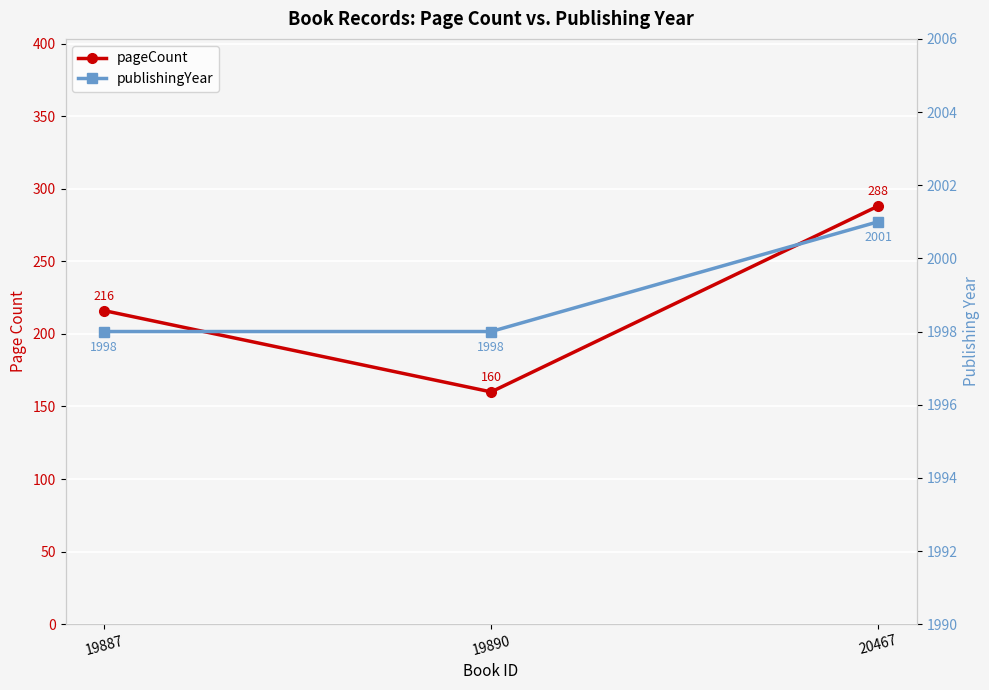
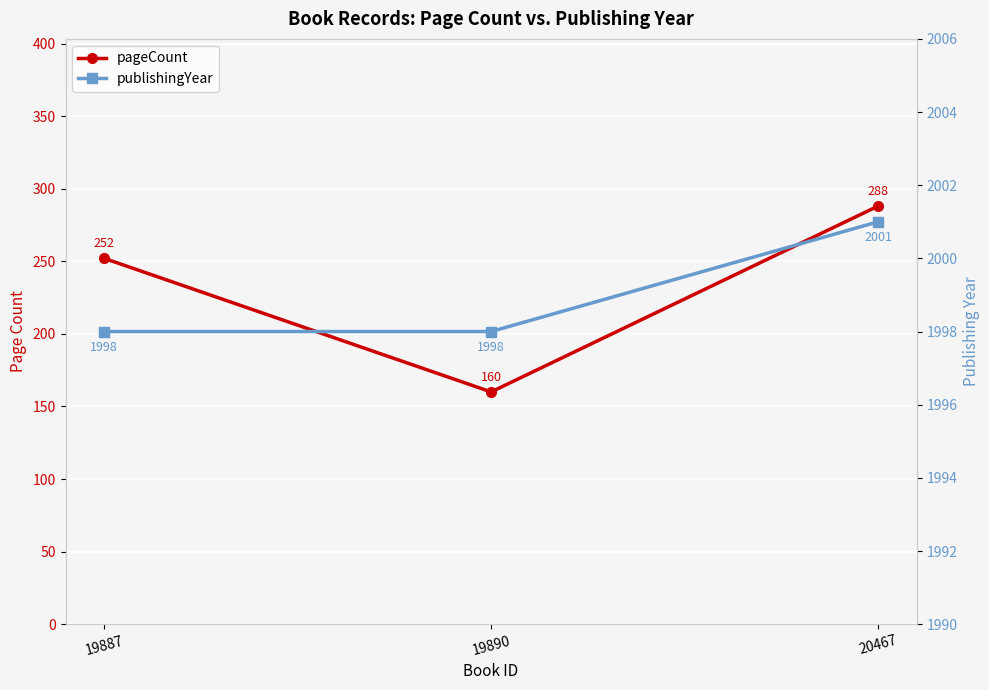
  {
    "pageCount": {
-     "19887": 216,
+     "19887": 252,
      "19890": 160,
      "20467": 288
    },
    "publishingYear": {
      "19887": 1998,
      "19890": 1998,
      "20467": 2001
    }
  }
